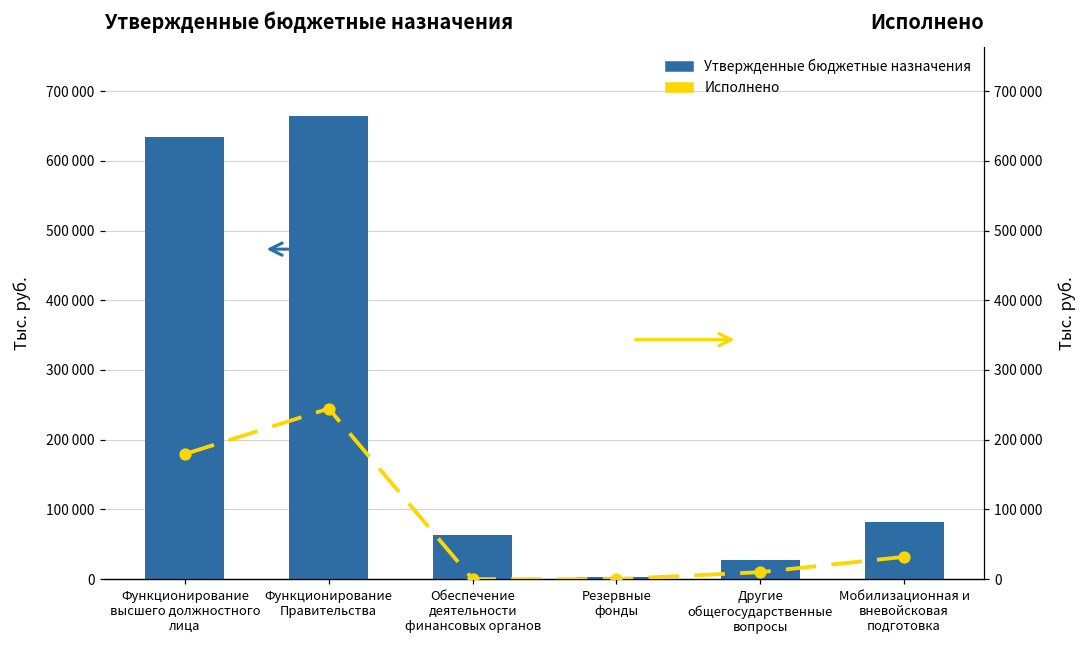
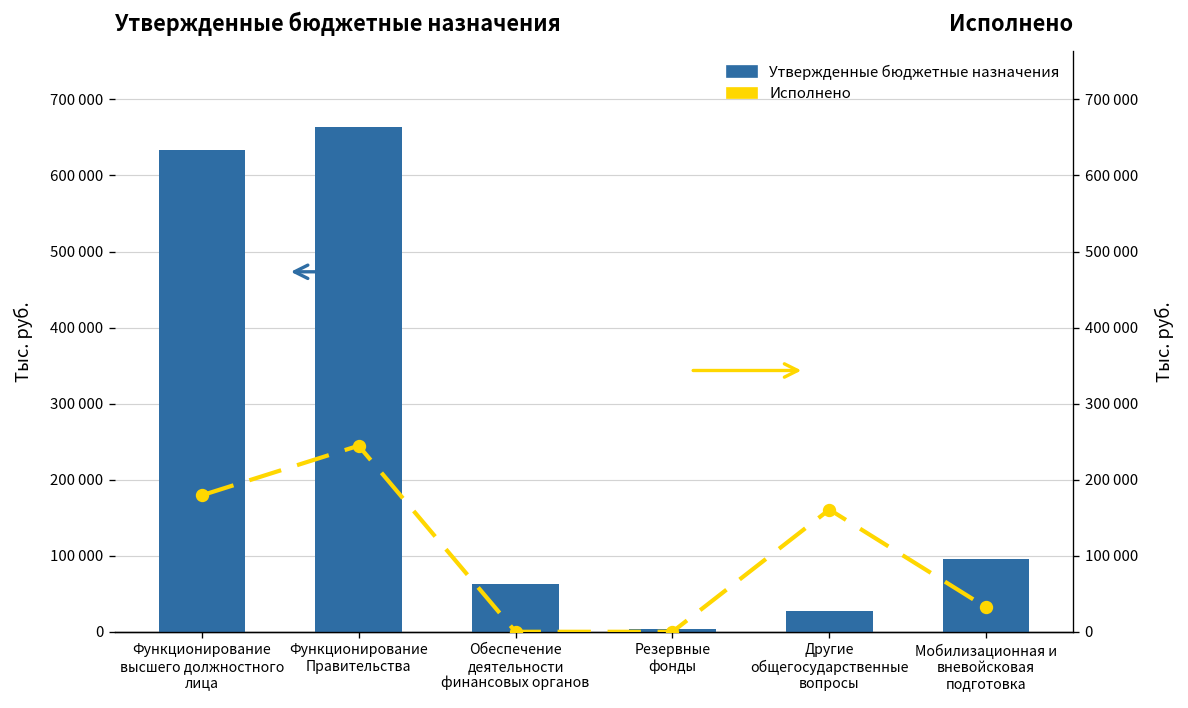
  {
    "Утвержденные бюджетные назначения": {
      "Функционирование высшего должностного лица": 630000,
      "Функционирование Правительства": 660000,
      "Обеспечение деятельности финансовых органов": 60000,
      "Другие общегосударственные вопросы": 30000,
-     "Мобилизационная и вневойсковая подготовка": 80000
+     "Мобилизационная и вневойсковая подготовка": 100000
    },
    "Исполнено": {
      "Функционирование высшего должностного лица": 180000,
      "Функционирование Правительства": 240000,
      "Обеспечение деятельности финансовых органов": 0,
      "Резервные фонды": 0,
-     "Другие общегосударственные вопросы": 10000,
+     "Другие общегосударственные вопросы": 160000,
      "Мобилизационная и вневойсковая подготовка": 30000
    }
  }
